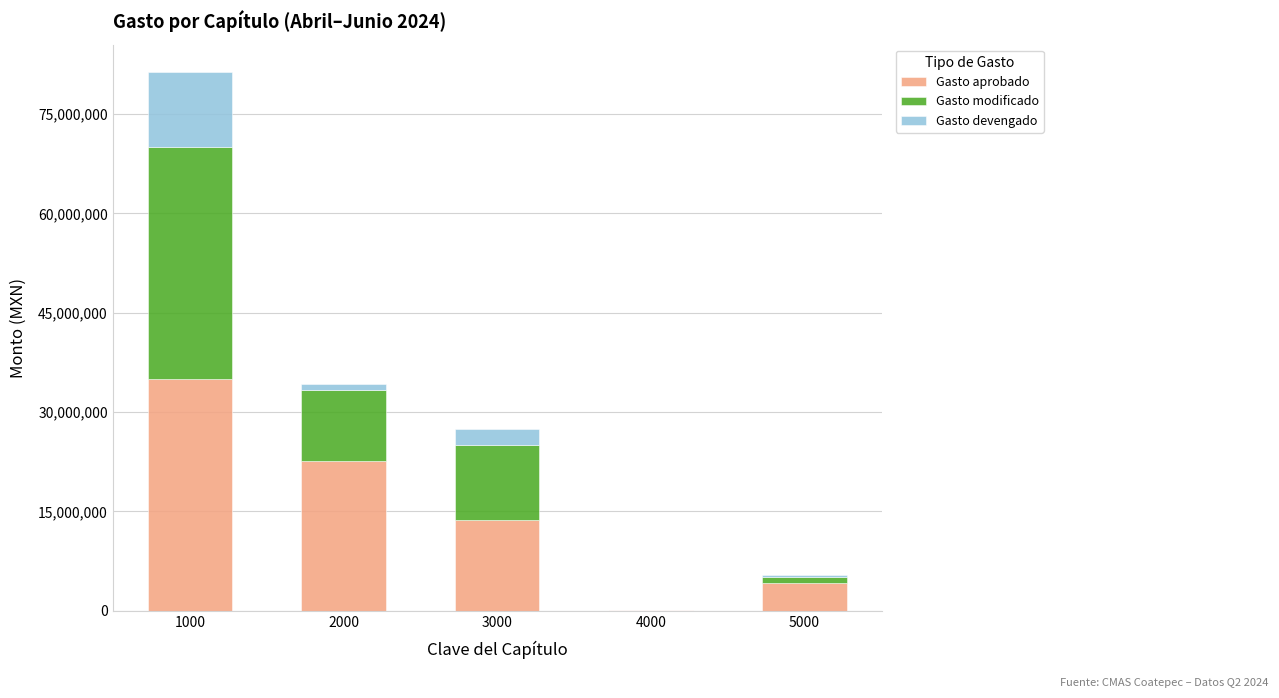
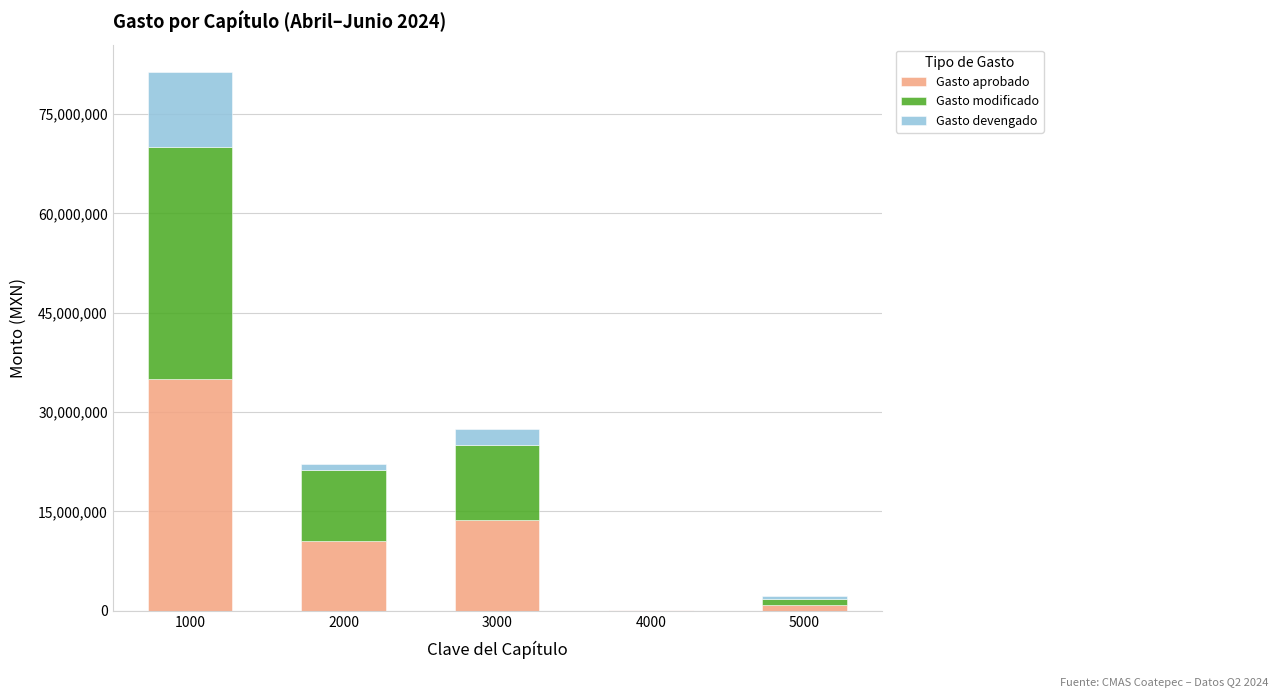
  {
    "Gasto aprobado": {
      "1000": "35,000,000",
-     "2000": "23,000,000",
+     "2000": "10,000,000",
      "3000": "14,000,000",
-     "5000": "4,000,000"
+     "5000": "1,000,000"
    },
    "Gasto modificado": {
      "1000": "35,000,000",
      "2000": "11,000,000",
      "3000": "11,000,000",
      "5000": "1,000,000"
    },
    "Gasto devengado": {
      "1000": "11,000,000",
      "2000": "1,000,000",
      "3000": "2,000,000",
      "5000": "0"
    }
  }
